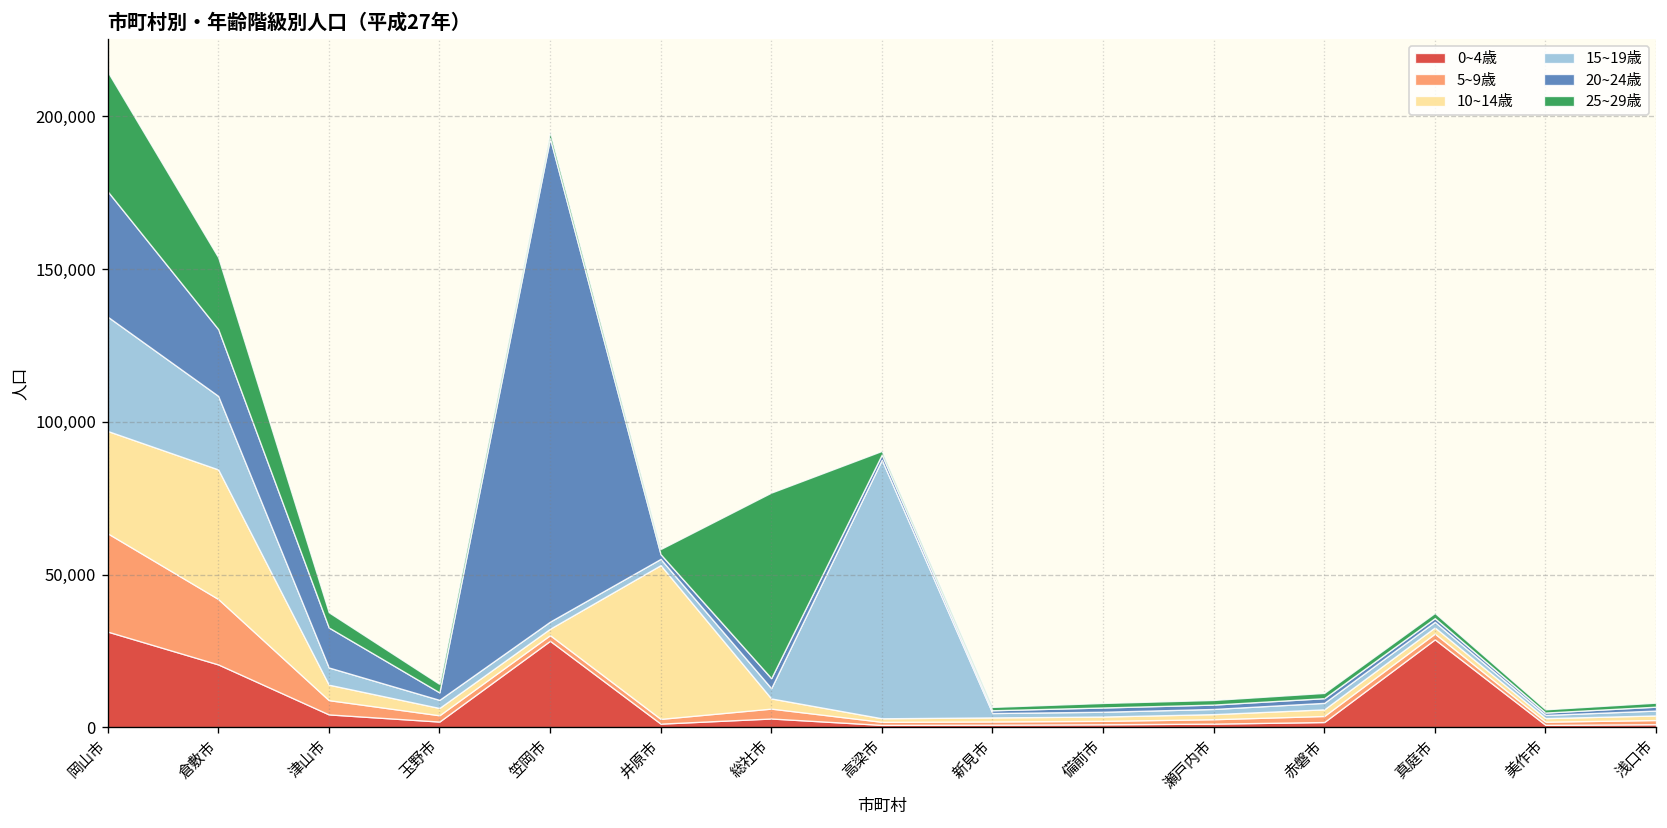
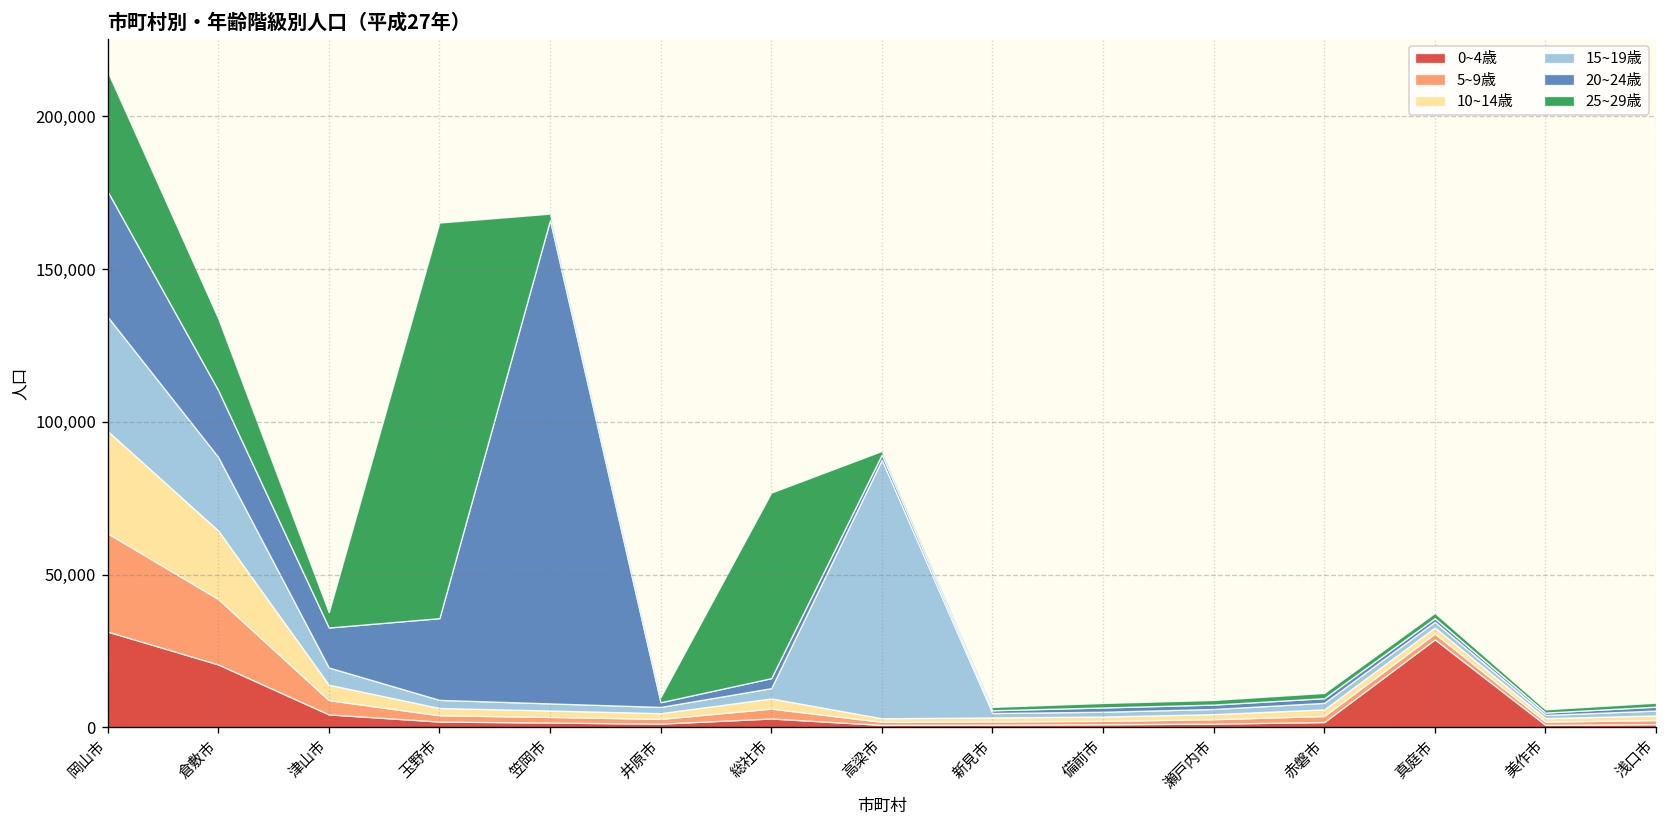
  {
    "0~4歳": {
      "岡山市": "31,000",
      "倉敷市": "21,000",
      "津山市": "4,000",
      "玉野市": "2,000",
-     "笠岡市": "28,000",
+     "笠岡市": "2,000",
      "井原市": "1,000",
      "総社市": "3,000",
      "備前市": "1,000",
      "瀬戸内市": "1,000",
      "赤磐市": "2,000",
      "真庭市": "29,000",
      "浅口市": "1,000"
    },
    "5~9歳": {
      "岡山市": "32,000",
      "倉敷市": "21,000",
      "津山市": "5,000",
      "玉野市": "2,000",
      "笠岡市": "2,000",
      "井原市": "2,000",
      "総社市": "3,000",
      "高梁市": "1,000",
      "新見市": "1,000",
      "備前市": "1,000",
      "瀬戸内市": "1,000",
      "赤磐市": "2,000",
      "真庭市": "2,000",
      "美作市": "1,000",
      "浅口市": "1,000"
    },
    "10~14歳": {
      "岡山市": "34,000",
-     "倉敷市": "42,000",
+     "倉敷市": "22,000",
      "津山市": "5,000",
      "玉野市": "2,000",
      "笠岡市": "2,000",
-     "井原市": "50,000",
+     "井原市": "2,000",
      "総社市": "3,000",
      "高梁市": "1,000",
      "新見市": "1,000",
      "備前市": "1,000",
      "瀬戸内市": "2,000",
      "赤磐市": "2,000",
      "真庭市": "2,000",
      "美作市": "1,000",
      "浅口市": "1,000"
    },
    "15~19歳": {
      "岡山市": "37,000",
      "倉敷市": "24,000",
      "津山市": "6,000",
      "玉野市": "3,000",
      "笠岡市": "2,000",
      "井原市": "2,000",
      "総社市": "3,000",
      "高梁市": "85,000",
      "備前市": "2,000",
      "瀬戸内市": "2,000",
      "赤磐市": "2,000",
      "真庭市": "2,000",
      "浅口市": "2,000"
    },
    "20~24歳": {
      "岡山市": "41,000",
      "倉敷市": "22,000",
      "津山市": "13,000",
-     "玉野市": "2,000",
+     "玉野市": "27,000",
      "笠岡市": "158,000",
      "井原市": "2,000",
      "総社市": "3,000",
      "高梁市": "2,000",
      "備前市": "1,000",
      "瀬戸内市": "1,000",
      "赤磐市": "2,000",
      "真庭市": "1,000",
      "浅口市": "1,000"
    },
    "25~29歳": {
      "岡山市": "39,000",
      "倉敷市": "24,000",
      "津山市": "5,000",
-     "玉野市": "3,000",
+     "玉野市": "129,000",
      "笠岡市": "2,000",
      "井原市": "2,000",
      "総社市": "61,000",
      "高梁市": "1,000",
      "新見市": "1,000",
      "備前市": "1,000",
      "瀬戸内市": "2,000",
      "赤磐市": "2,000",
      "真庭市": "2,000",
      "美作市": "1,000",
      "浅口市": "1,000"
    }
  }
